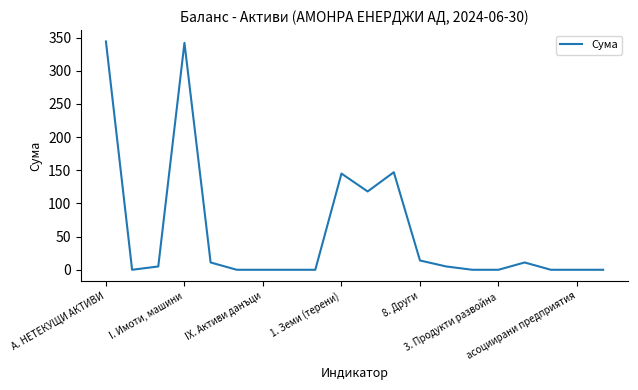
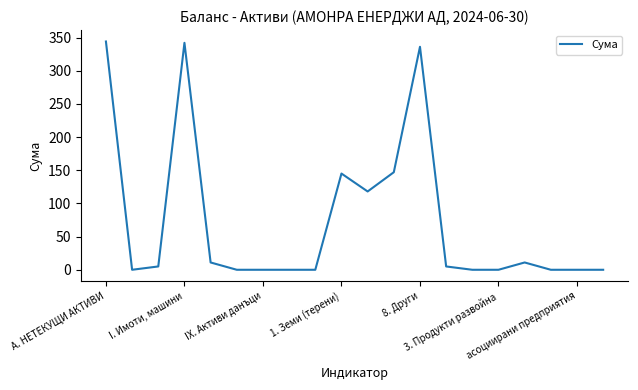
  {
    "А. НЕТЕКУЩИ АКТИВИ": 340,
    "I. Имоти, машини": 340,
    "IX. Активи данъци": 0,
    "1. Земи (терени)": 150,
-   "8. Други": 10,
+   "8. Други": 340,
    "3. Продукти развойна": 0,
    "асоциирани предприятия": 0
  }
